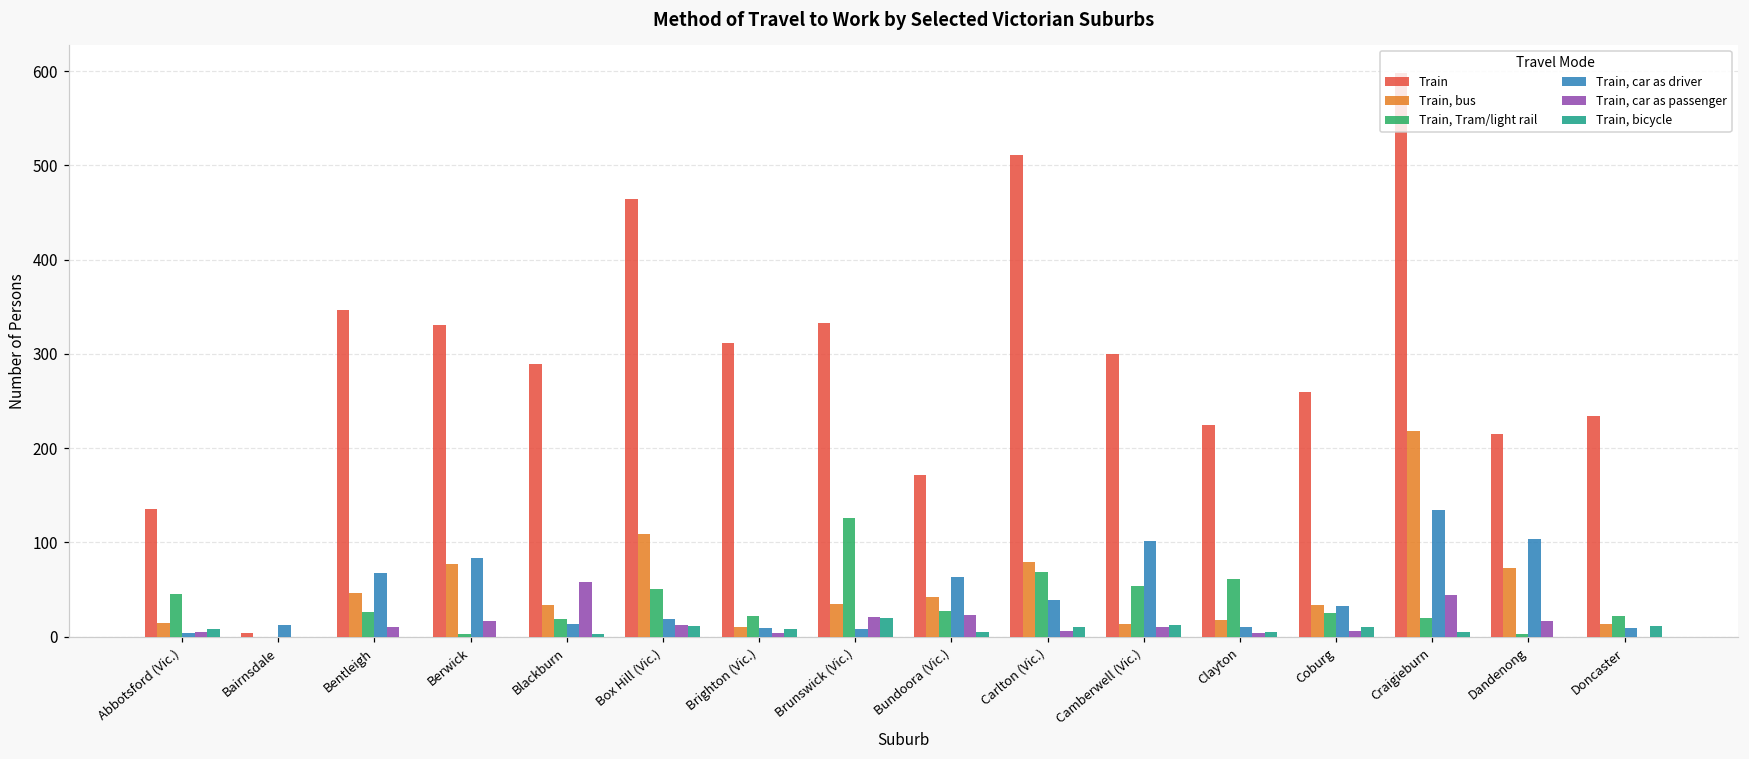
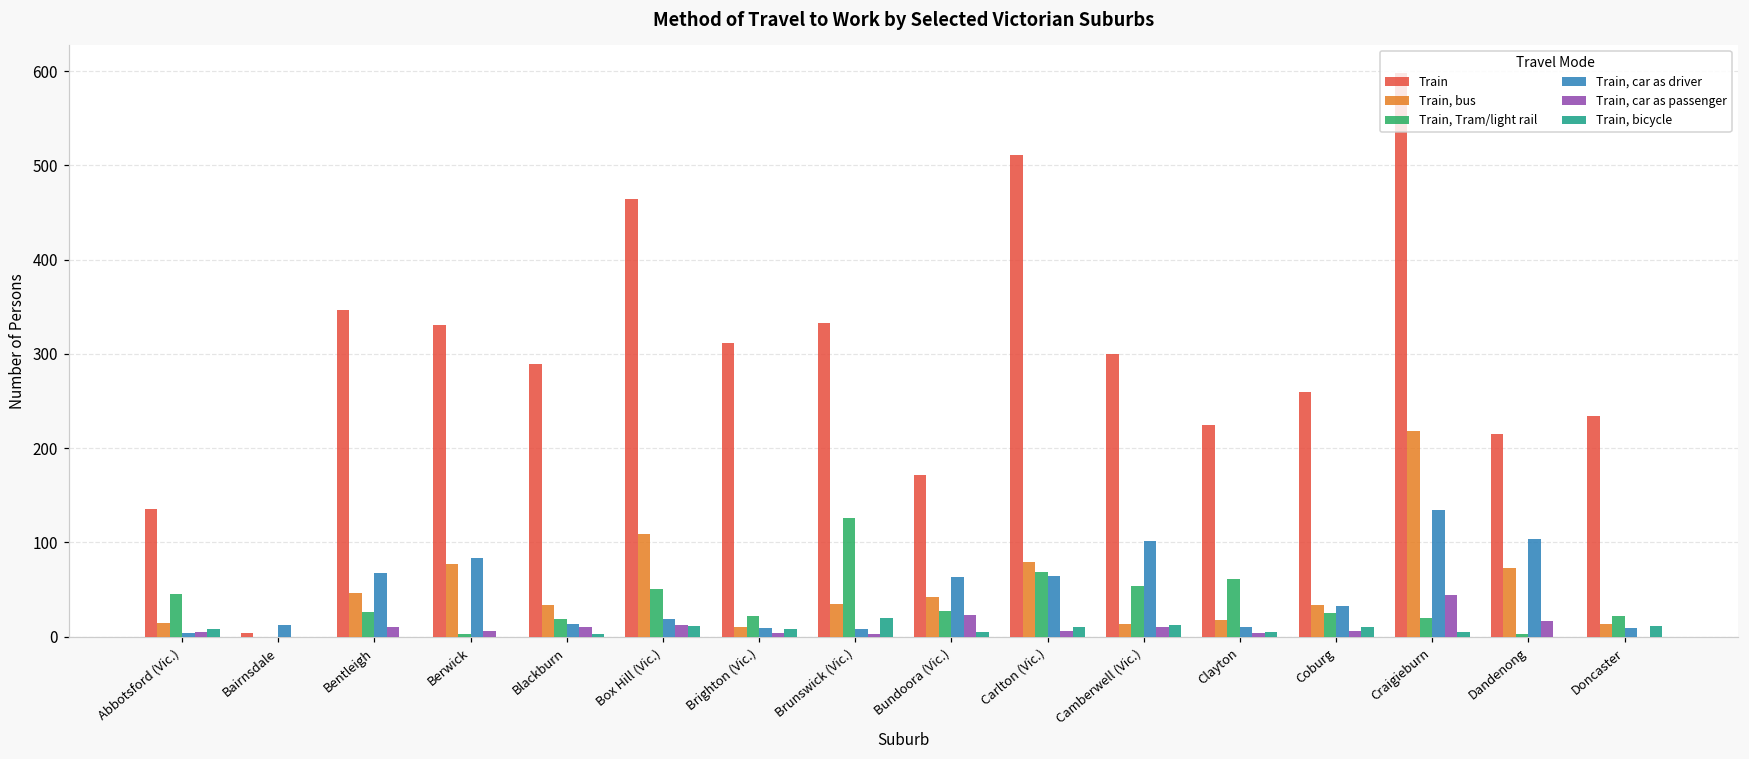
  {
    "Train, car as driver": {
      "Abbotsford (Vic.)": 0,
      "Bairnsdale": 10,
      "Bentleigh": 70,
      "Berwick": 80,
      "Blackburn": 10,
      "Box Hill (Vic.)": 20,
      "Brighton (Vic.)": 10,
      "Brunswick (Vic.)": 10,
      "Bundoora (Vic.)": 60,
-     "Carlton (Vic.)": 40,
+     "Carlton (Vic.)": 60,
      "Camberwell (Vic.)": 100,
      "Clayton": 10,
      "Coburg": 30,
      "Craigieburn": 130,
      "Dandenong": 100,
      "Doncaster": 10
    },
    "Train, car as passenger": {
      "Abbotsford (Vic.)": 10,
      "Bairnsdale": 0,
      "Bentleigh": 10,
-     "Berwick": 20,
-     "Blackburn": 60,
+     "Berwick": 10,
+     "Blackburn": 10,
      "Box Hill (Vic.)": 10,
      "Brighton (Vic.)": 0,
-     "Brunswick (Vic.)": 20,
+     "Brunswick (Vic.)": 0,
      "Bundoora (Vic.)": 20,
      "Carlton (Vic.)": 10,
      "Camberwell (Vic.)": 10,
      "Clayton": 0,
      "Coburg": 10,
      "Craigieburn": 40,
      "Dandenong": 20,
      "Doncaster": 0
    }
  }
